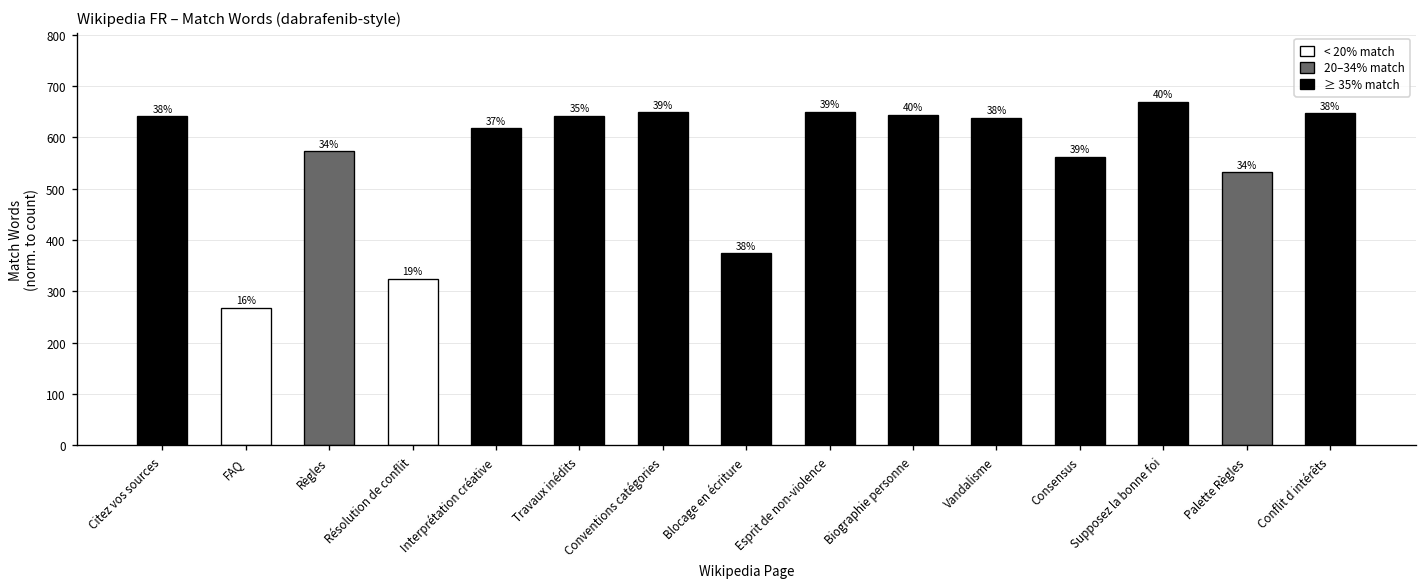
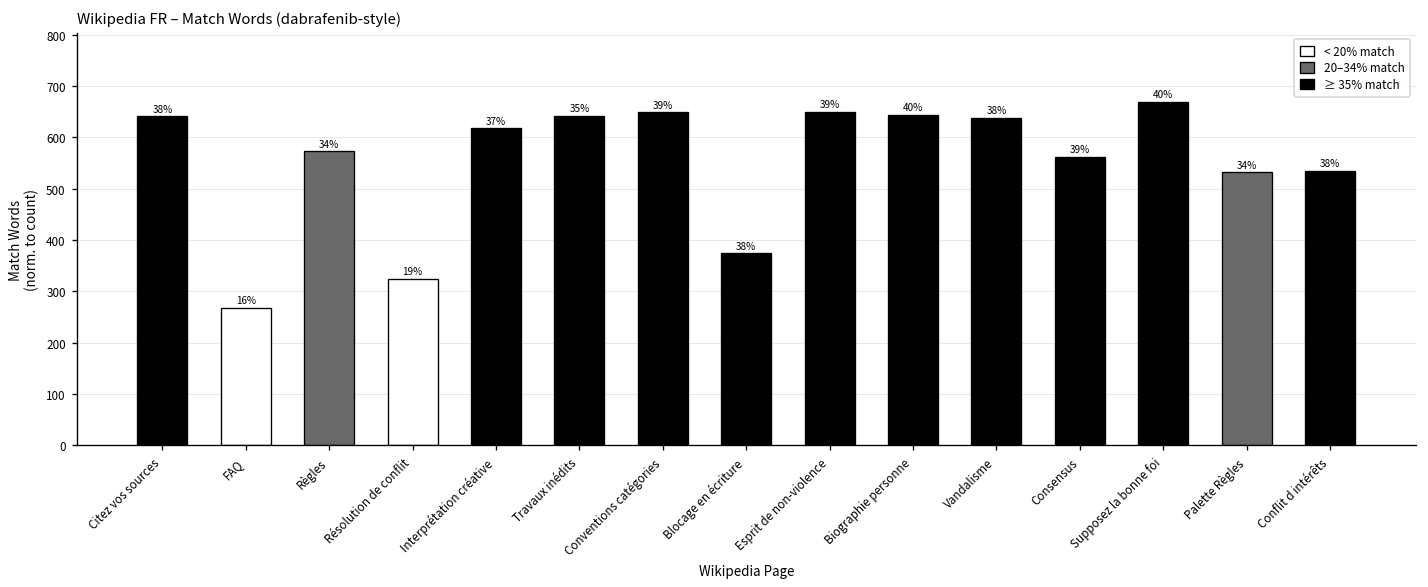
  {
-   "Conflit d intérêts": 650
+   "Conflit d intérêts": 540
  }
